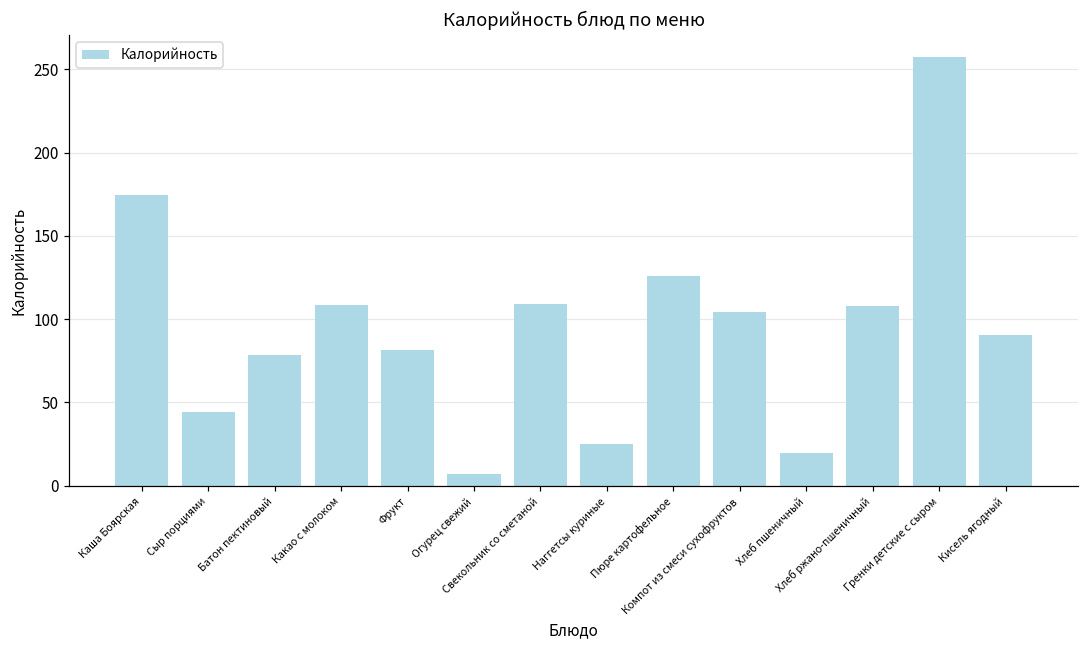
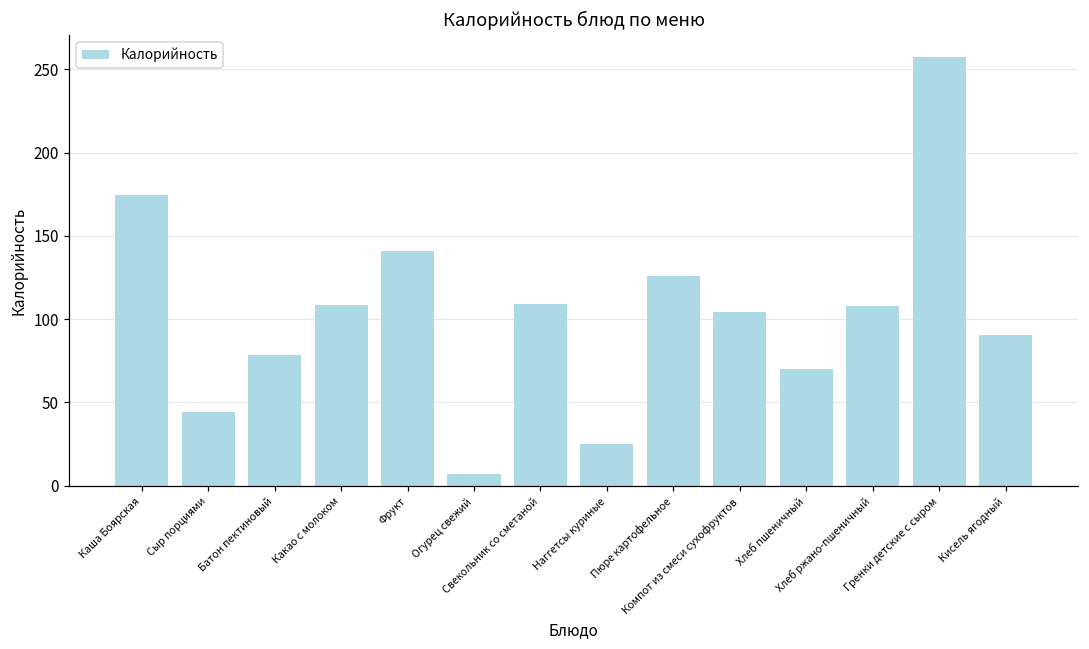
  {
    "Каша Боярская": 175,
    "Сыр порциями": 44,
    "Батон пектиновый": 79,
    "Какао с молоком": 109,
-   "Фрукт": 82,
+   "Фрукт": 141,
    "Огурец свежий": 7,
    "Свекольник со сметаной": 109,
    "Наггетсы куриные": 25,
    "Пюре картофельное": 126,
    "Компот из смеси сухофруктов": 104,
-   "Хлеб пшеничный": 20,
+   "Хлеб пшеничный": 70,
    "Хлеб ржано-пшеничный": 108,
    "Гренки детские с сыром": 258,
    "Кисель ягодный": 91
  }
